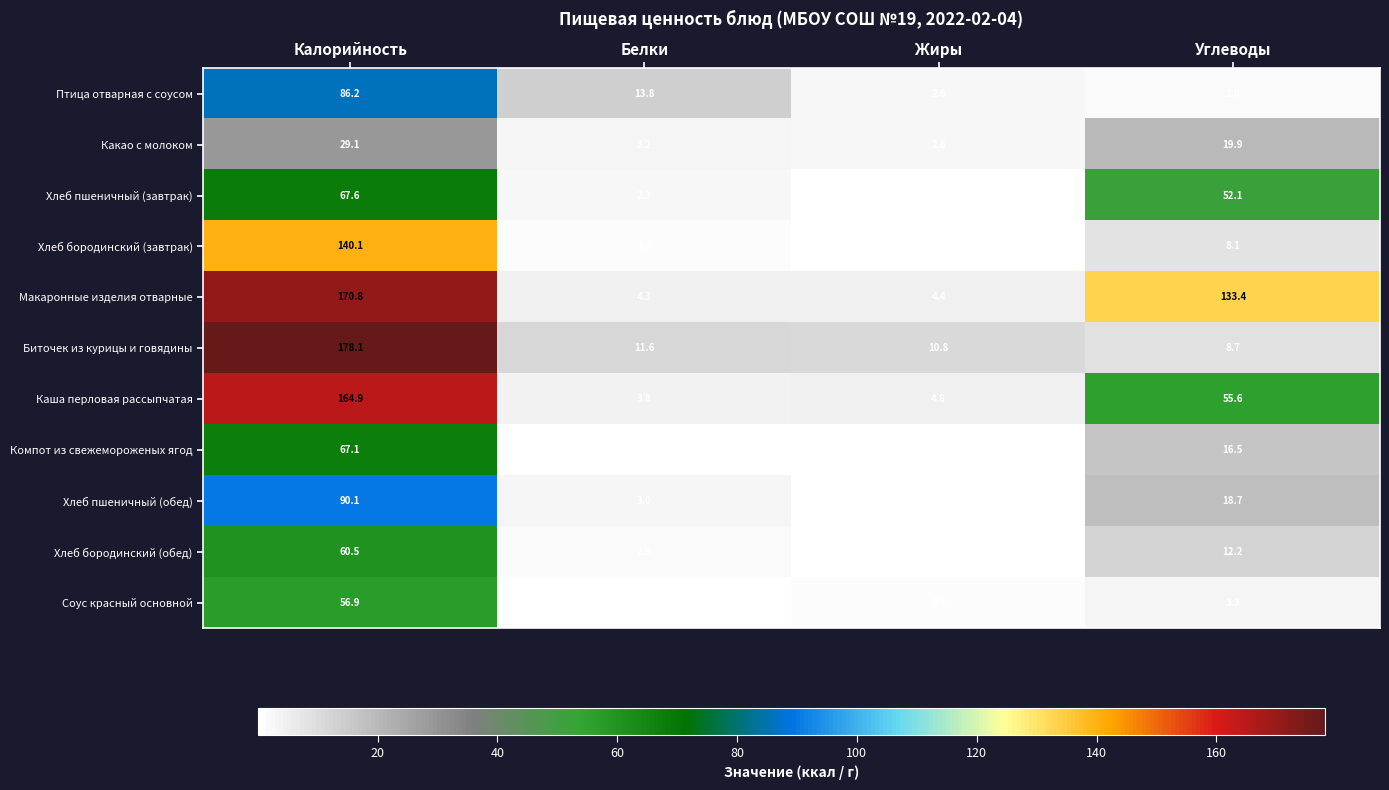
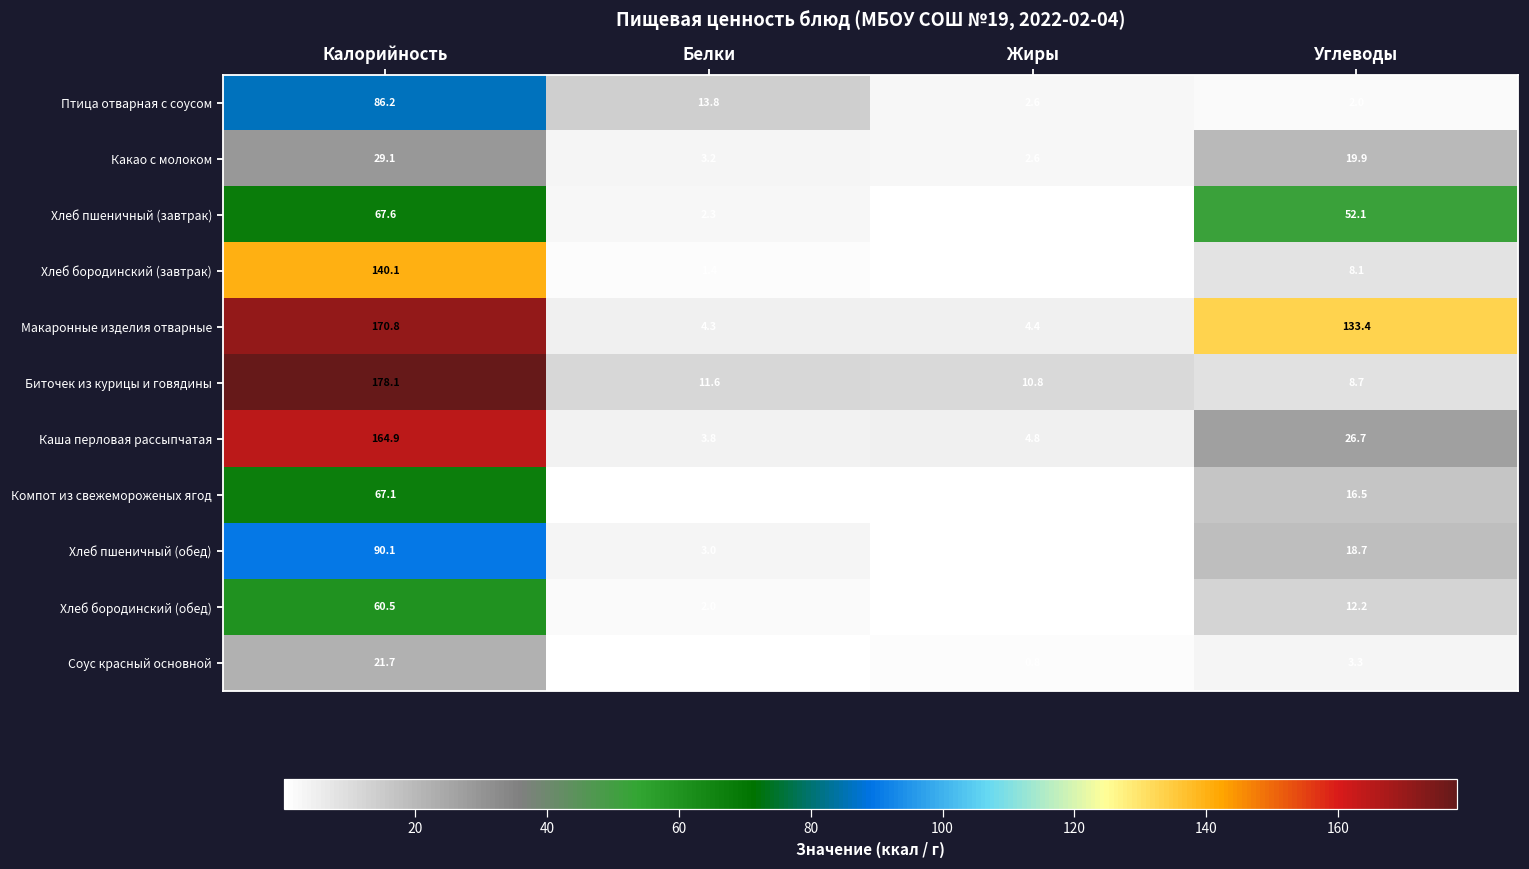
  {
    "Птица отварная с соусом": {
      "Калорийность": 86.2,
      "Белки": 13.8
    },
    "Какао с молоком": {
      "Калорийность": 29.1,
      "Углеводы": 19.9
    },
    "Хлеб пшеничный (завтрак)": {
      "Калорийность": 67.6,
      "Углеводы": 52.1
    },
    "Хлеб бородинский (завтрак)": {
      "Калорийность": 140.1
    },
    "Макаронные изделия отварные": {
      "Калорийность": 170.8,
      "Углеводы": 133.4
    },
    "Биточек из курицы и говядины": {
      "Калорийность": 178.1
    },
    "Каша перловая рассыпчатая": {
      "Калорийность": 164.9,
-     "Углеводы": 55.6
+     "Углеводы": 26.7
    },
    "Компот из свежемороженых ягод": {
      "Калорийность": 67.1,
      "Углеводы": 16.5
    },
    "Хлеб пшеничный (обед)": {
      "Калорийность": 90.1,
      "Углеводы": 18.7
    },
    "Хлеб бородинский (обед)": {
      "Калорийность": 60.5
    },
    "Соус красный основной": {
-     "Калорийность": 56.9
+     "Калорийность": 21.7
    }
  }
